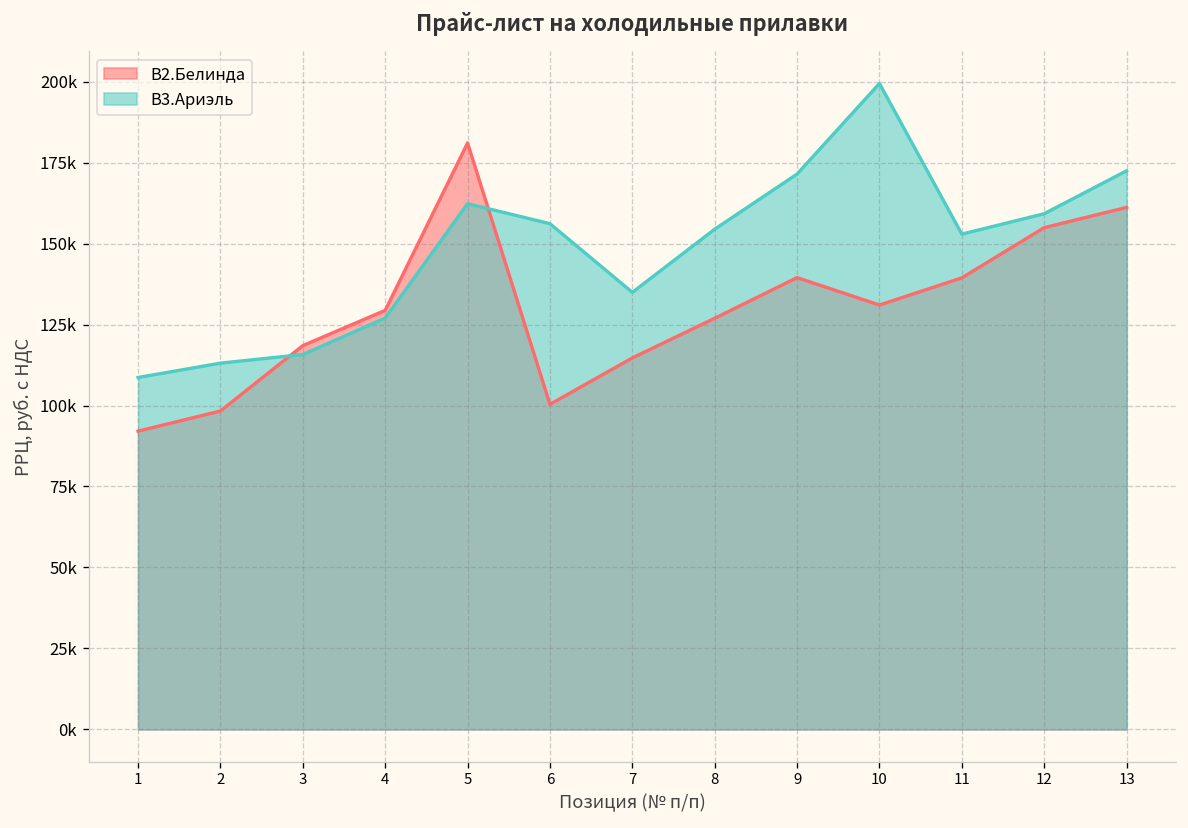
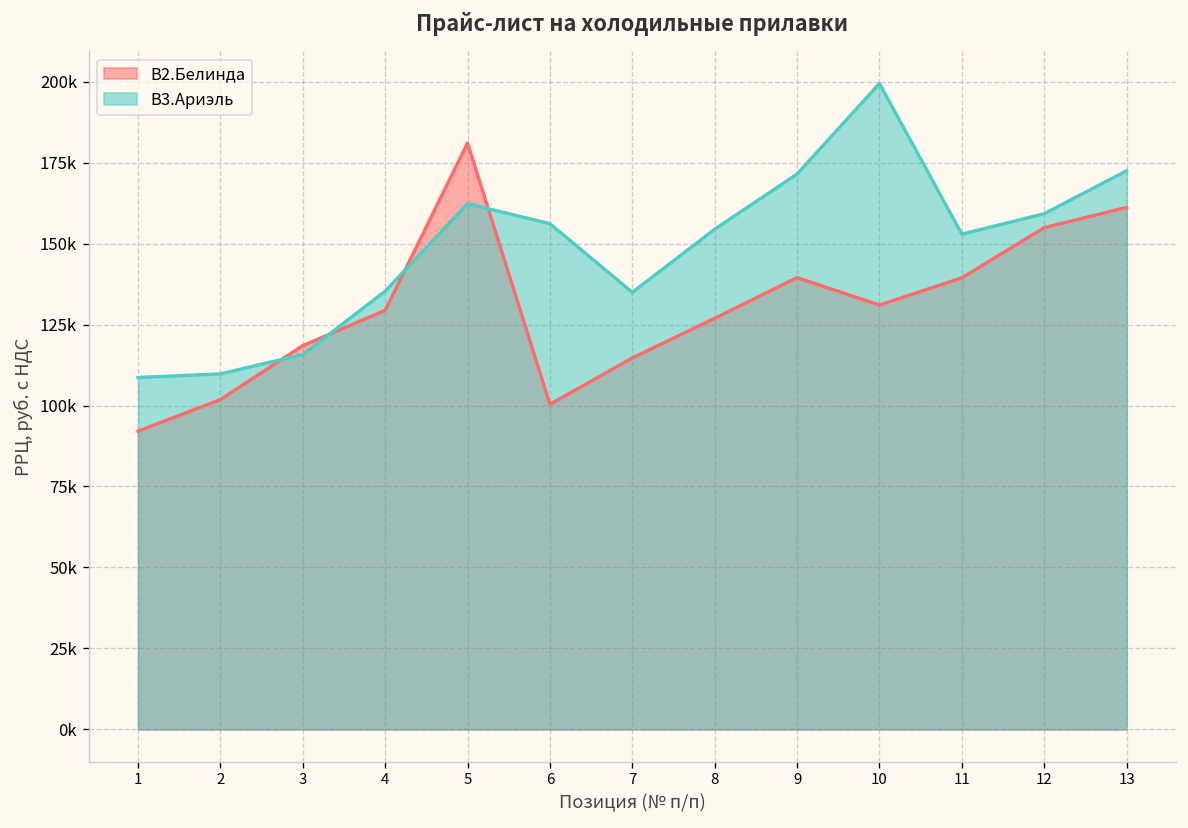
  {
    "В2.Белинда": {
      "1": 92000,
-     "2": 98000,
+     "2": 102000,
      "3": 119000,
      "4": 129000,
      "5": 181000,
      "6": 100000,
      "7": 115000,
      "8": 127000,
      "9": 139000,
      "10": 131000,
      "11": 139000,
      "12": 155000,
      "13": 161000
    },
    "В3.Ариэль": {
      "1": 109000,
-     "2": 113000,
+     "2": 110000,
      "3": 116000,
-     "4": 127000,
+     "4": 135000,
      "5": 162000,
      "6": 156000,
      "7": 135000,
      "8": 154000,
      "9": 171000,
      "10": 199000,
      "11": 153000,
      "12": 159000,
      "13": 172000
    }
  }
